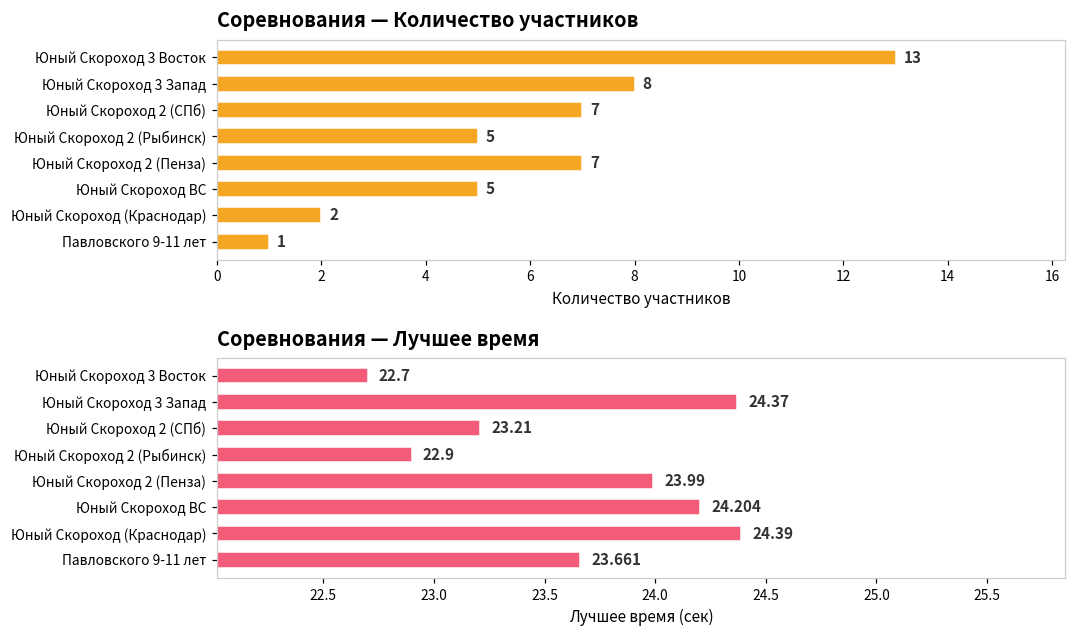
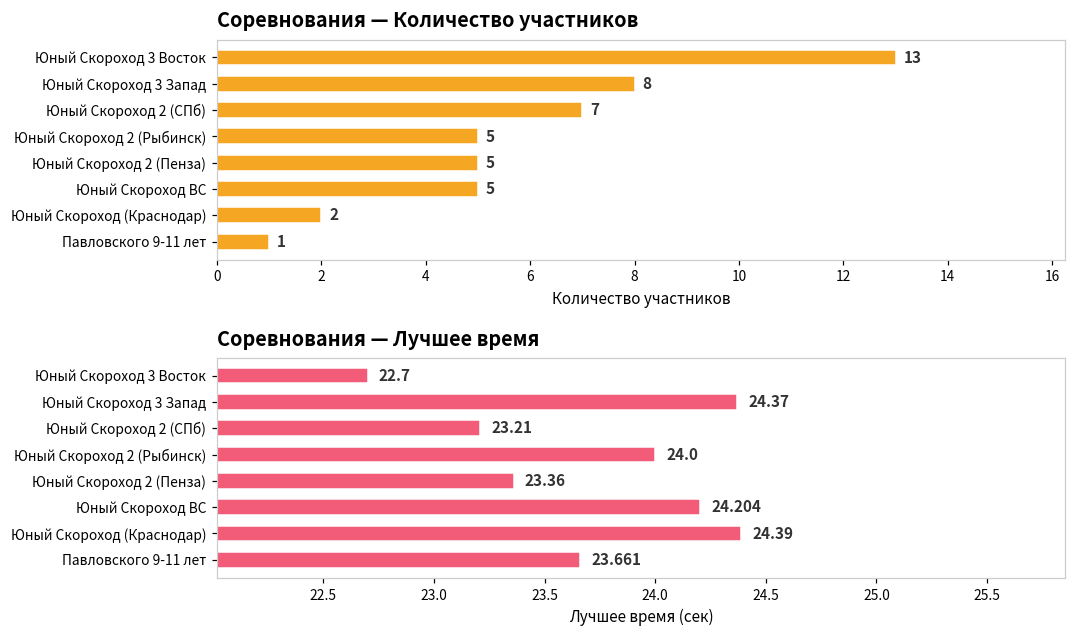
  {
    "Соревнования — Количество участников": {
      "Юный Скороход 3 Восток": 13,
      "Юный Скороход 3 Запад": 8,
      "Юный Скороход 2 (СПб)": 7,
      "Юный Скороход 2 (Рыбинск)": 5,
-     "Юный Скороход 2 (Пенза)": 7,
+     "Юный Скороход 2 (Пенза)": 5,
      "Юный Скороход ВС": 5,
      "Юный Скороход (Краснодар)": 2,
      "Павловского 9-11 лет": 1
    },
    "Соревнования — Лучшее время": {
      "Юный Скороход 3 Восток": 22.7,
      "Юный Скороход 3 Запад": 24.37,
      "Юный Скороход 2 (СПб)": 23.21,
-     "Юный Скороход 2 (Рыбинск)": 22.9,
-     "Юный Скороход 2 (Пенза)": 23.99,
+     "Юный Скороход 2 (Рыбинск)": 24.0,
+     "Юный Скороход 2 (Пенза)": 23.36,
      "Юный Скороход ВС": 24.204,
      "Юный Скороход (Краснодар)": 24.39,
      "Павловского 9-11 лет": 23.661
    }
  }
